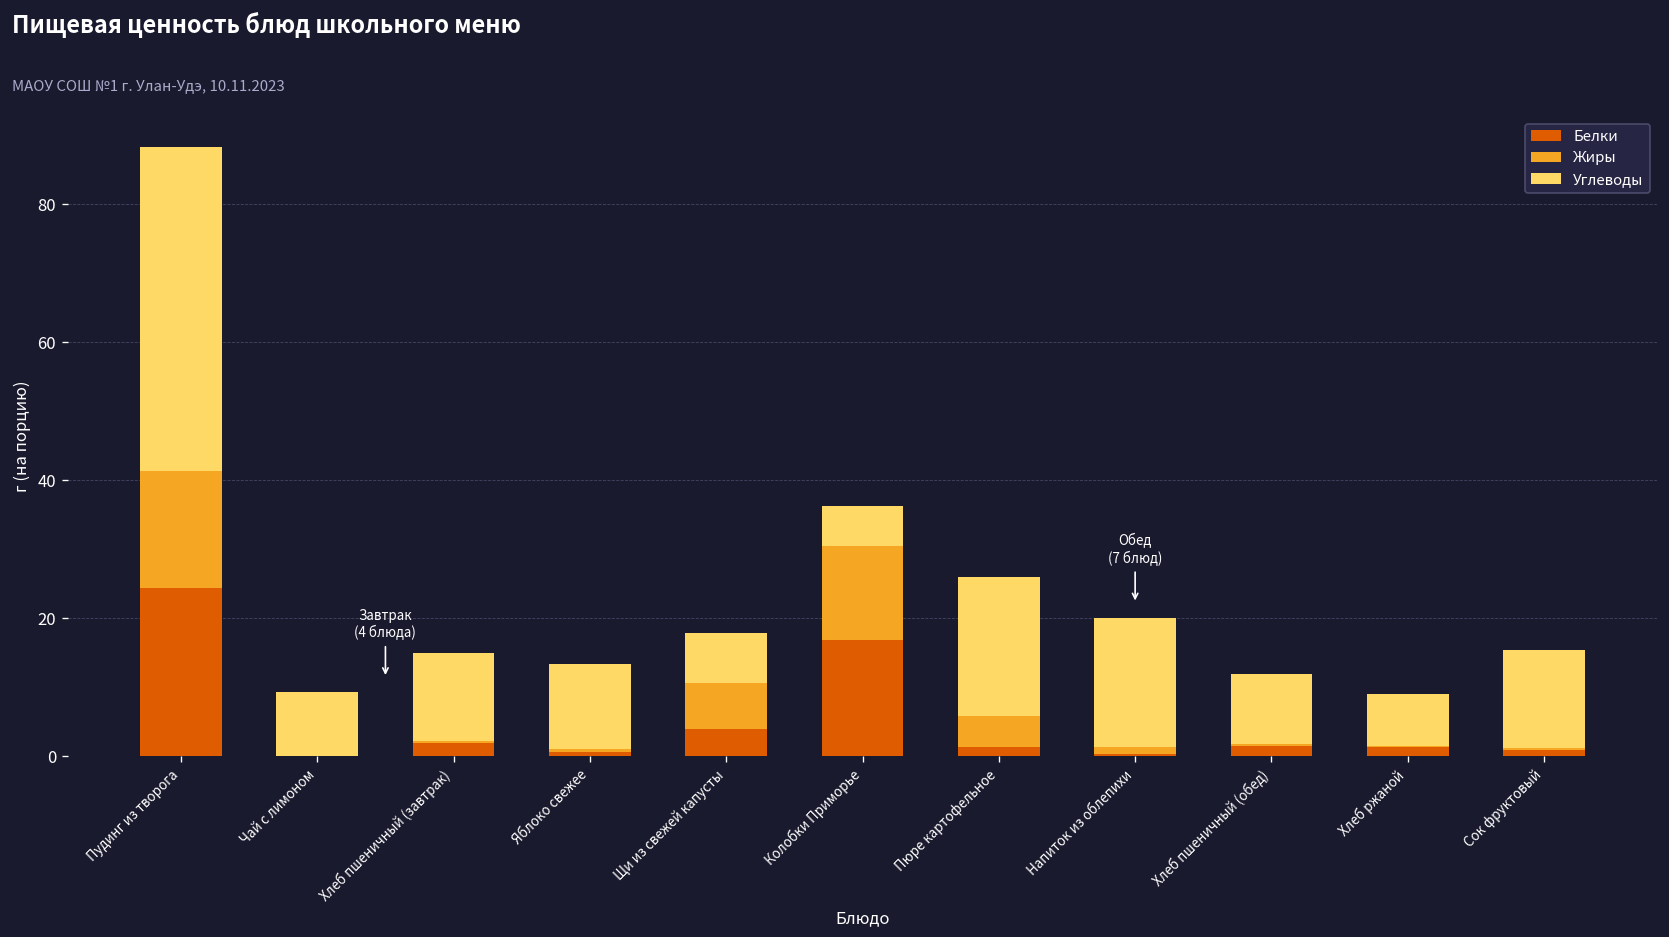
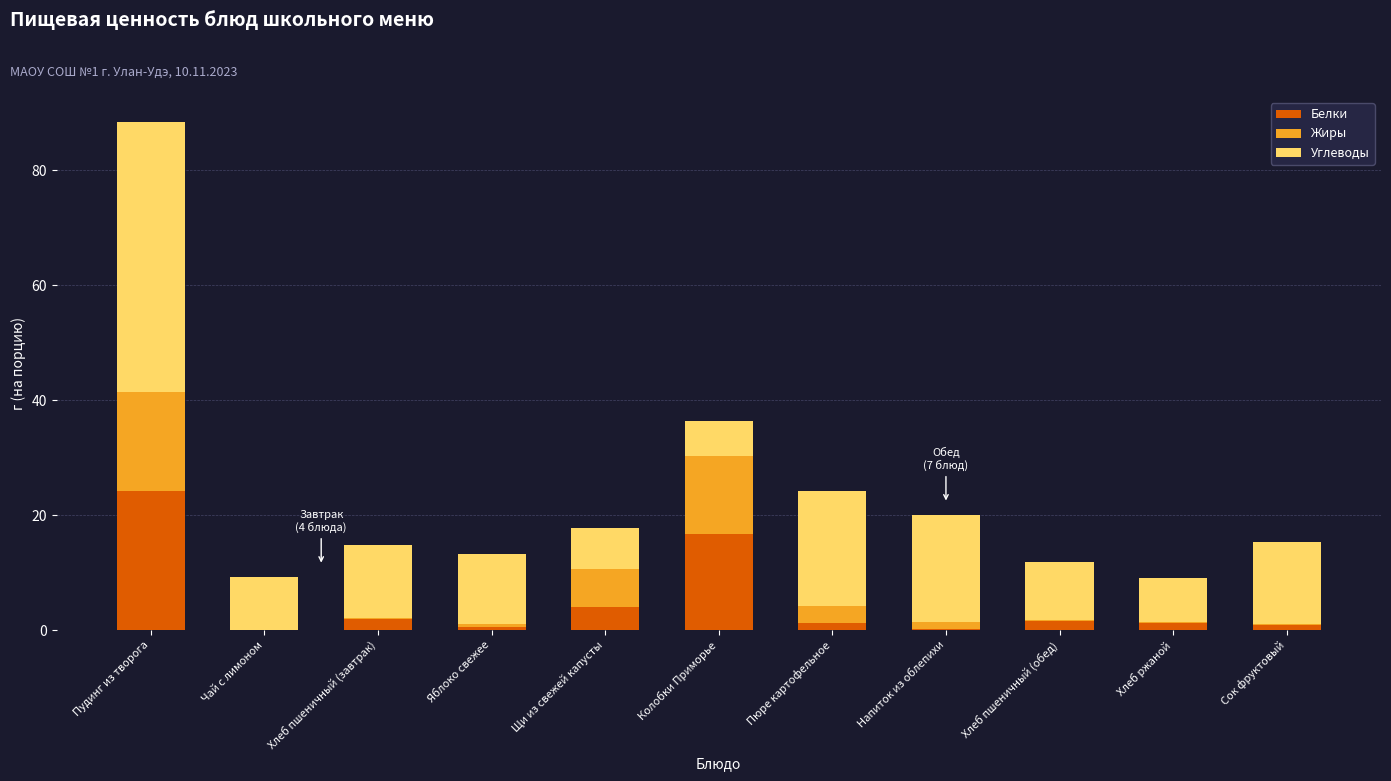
  {
    "Белки": {
      "Пудинг из творога": 24,
      "Хлеб пшеничный (завтрак)": 2,
      "Яблоко свежее": 1,
      "Щи из свежей капусты": 4,
      "Колобки Приморье": 17,
      "Пюре картофельное": 1,
      "Хлеб пшеничный (обед)": 2,
      "Хлеб ржаной": 1,
      "Сок фруктовый": 1
    },
    "Жиры": {
      "Пудинг из творога": 17,
      "Чай с лимоном": 0,
      "Яблоко свежее": 1,
      "Щи из свежей капусты": 7,
      "Колобки Приморье": 14,
-     "Пюре картофельное": 4,
+     "Пюре картофельное": 3,
      "Напиток из облепихи": 1
    },
    "Углеводы": {
      "Пудинг из творога": 47,
      "Чай с лимоном": 9,
      "Хлеб пшеничный (завтрак)": 13,
      "Яблоко свежее": 12,
      "Щи из свежей капусты": 7,
      "Колобки Приморье": 6,
      "Пюре картофельное": 20,
      "Хлеб пшеничный (обед)": 10,
      "Хлеб ржаной": 8,
      "Сок фруктовый": 14
    }
  }
